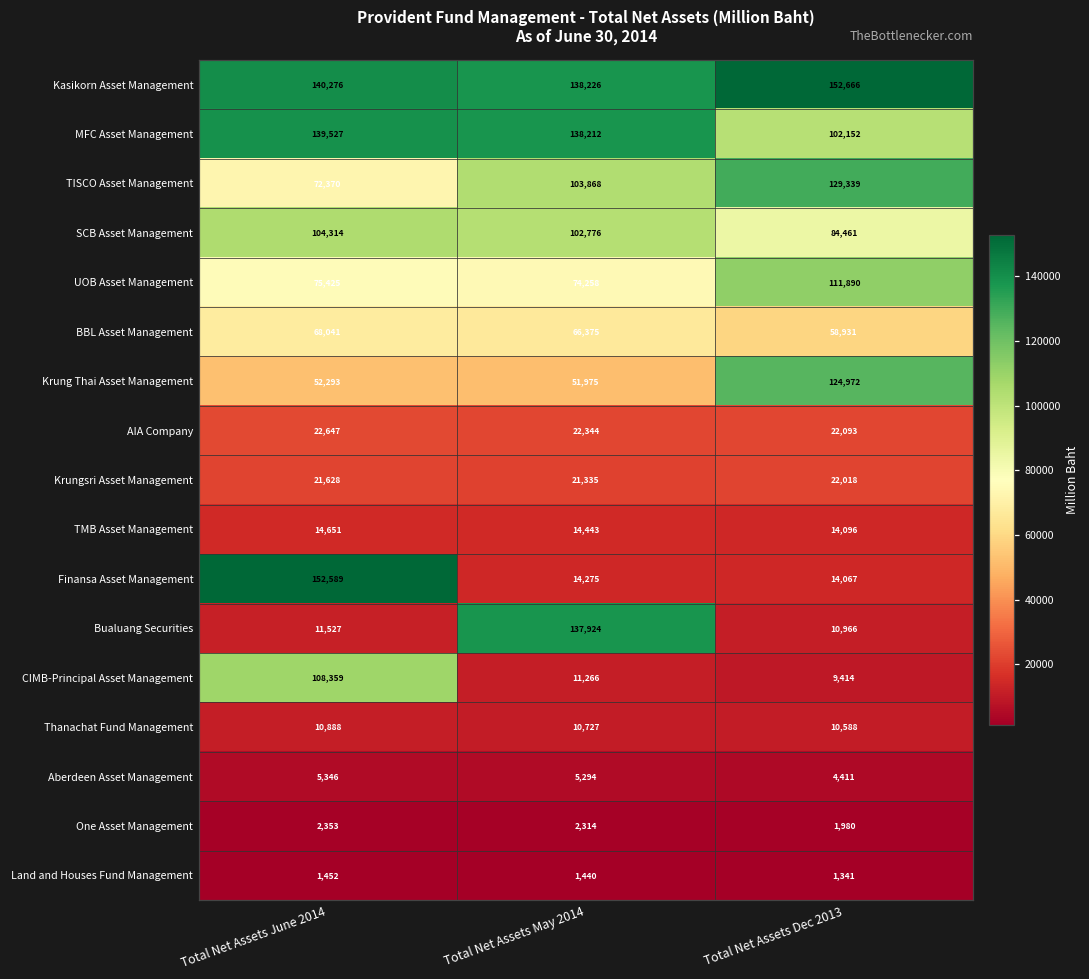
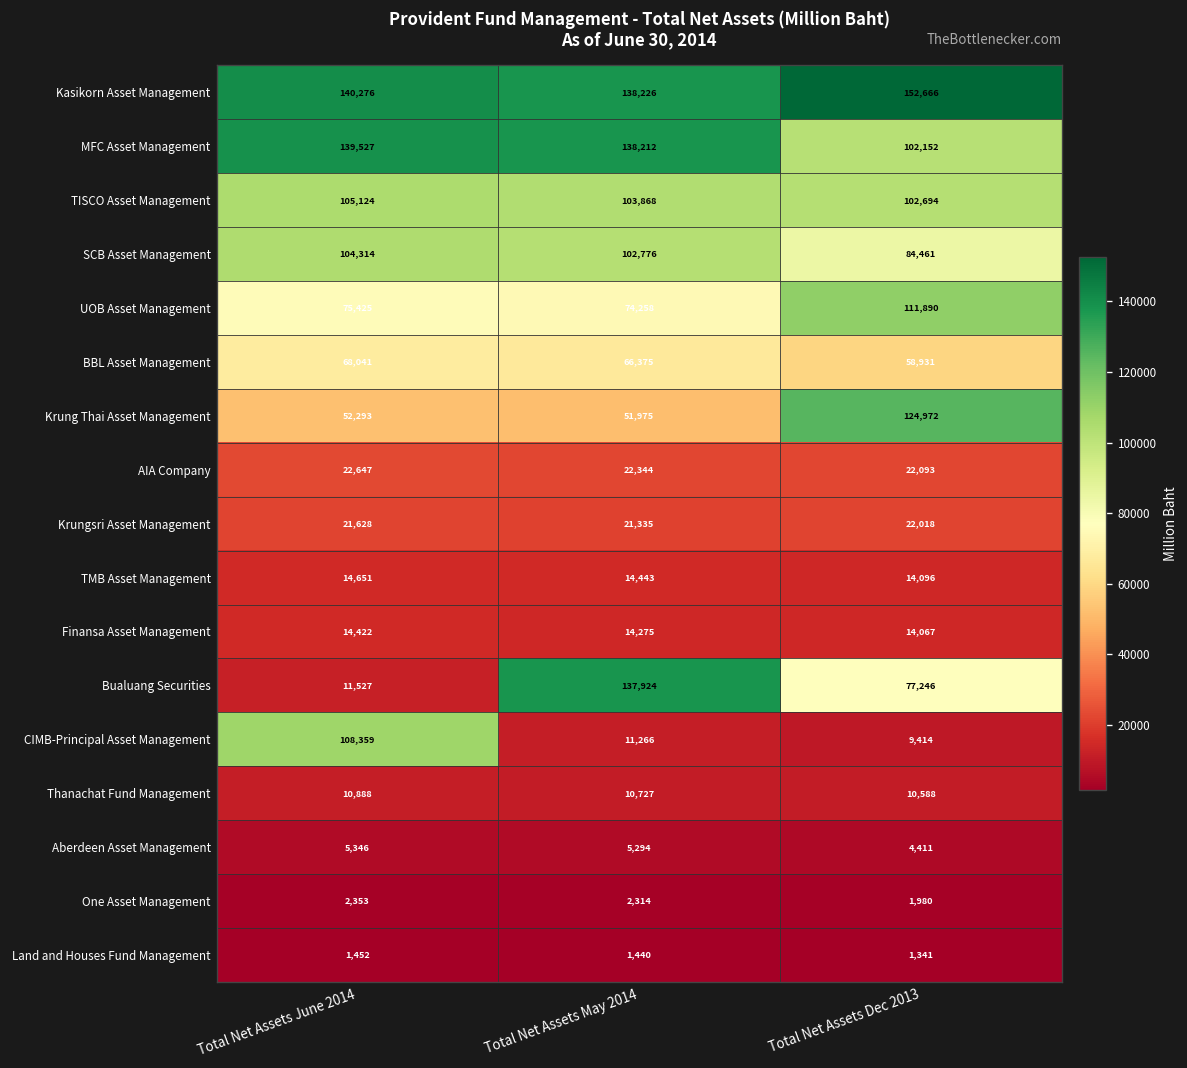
  {
    "Kasikorn Asset Management": {
      "Total Net Assets June 2014": "140,276",
      "Total Net Assets May 2014": "138,226",
      "Total Net Assets Dec 2013": "152,666"
    },
    "MFC Asset Management": {
      "Total Net Assets June 2014": "139,527",
      "Total Net Assets May 2014": "138,212",
      "Total Net Assets Dec 2013": "102,152"
    },
    "TISCO Asset Management": {
-     "Total Net Assets June 2014": "72,370",
+     "Total Net Assets June 2014": "105,124",
      "Total Net Assets May 2014": "103,868",
-     "Total Net Assets Dec 2013": "129,339"
+     "Total Net Assets Dec 2013": "102,694"
    },
    "SCB Asset Management": {
      "Total Net Assets June 2014": "104,314",
      "Total Net Assets May 2014": "102,776",
      "Total Net Assets Dec 2013": "84,461"
    },
    "UOB Asset Management": {
      "Total Net Assets June 2014": "75,425",
      "Total Net Assets May 2014": "74,258",
      "Total Net Assets Dec 2013": "111,890"
    },
    "BBL Asset Management": {
      "Total Net Assets June 2014": "68,041",
      "Total Net Assets May 2014": "66,375",
      "Total Net Assets Dec 2013": "58,931"
    },
    "Krung Thai Asset Management": {
      "Total Net Assets June 2014": "52,293",
      "Total Net Assets May 2014": "51,975",
      "Total Net Assets Dec 2013": "124,972"
    },
    "AIA Company": {
      "Total Net Assets June 2014": "22,647",
      "Total Net Assets May 2014": "22,344",
      "Total Net Assets Dec 2013": "22,093"
    },
    "Krungsri Asset Management": {
      "Total Net Assets June 2014": "21,628",
      "Total Net Assets May 2014": "21,335",
      "Total Net Assets Dec 2013": "22,018"
    },
    "TMB Asset Management": {
      "Total Net Assets June 2014": "14,651",
      "Total Net Assets May 2014": "14,443",
      "Total Net Assets Dec 2013": "14,096"
    },
    "Finansa Asset Management": {
-     "Total Net Assets June 2014": "152,589",
+     "Total Net Assets June 2014": "14,422",
      "Total Net Assets May 2014": "14,275",
      "Total Net Assets Dec 2013": "14,067"
    },
    "Bualuang Securities": {
      "Total Net Assets June 2014": "11,527",
      "Total Net Assets May 2014": "137,924",
-     "Total Net Assets Dec 2013": "10,966"
+     "Total Net Assets Dec 2013": "77,246"
    },
    "CIMB-Principal Asset Management": {
      "Total Net Assets June 2014": "108,359",
      "Total Net Assets May 2014": "11,266",
      "Total Net Assets Dec 2013": "9,414"
    },
    "Thanachat Fund Management": {
      "Total Net Assets June 2014": "10,888",
      "Total Net Assets May 2014": "10,727",
      "Total Net Assets Dec 2013": "10,588"
    },
    "Aberdeen Asset Management": {
      "Total Net Assets June 2014": "5,346",
      "Total Net Assets May 2014": "5,294",
      "Total Net Assets Dec 2013": "4,411"
    },
    "One Asset Management": {
      "Total Net Assets June 2014": "2,353",
      "Total Net Assets May 2014": "2,314",
      "Total Net Assets Dec 2013": "1,980"
    },
    "Land and Houses Fund Management": {
      "Total Net Assets June 2014": "1,452",
      "Total Net Assets May 2014": "1,440",
      "Total Net Assets Dec 2013": "1,341"
    }
  }
